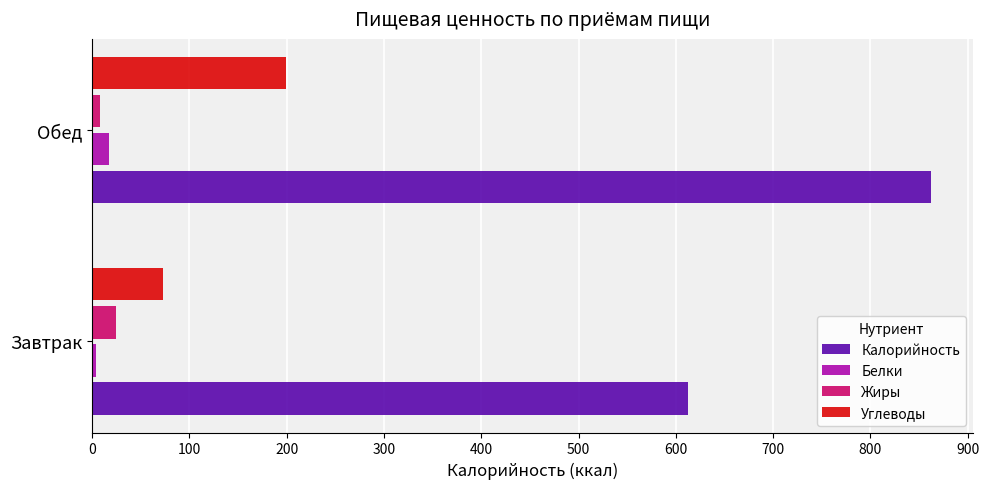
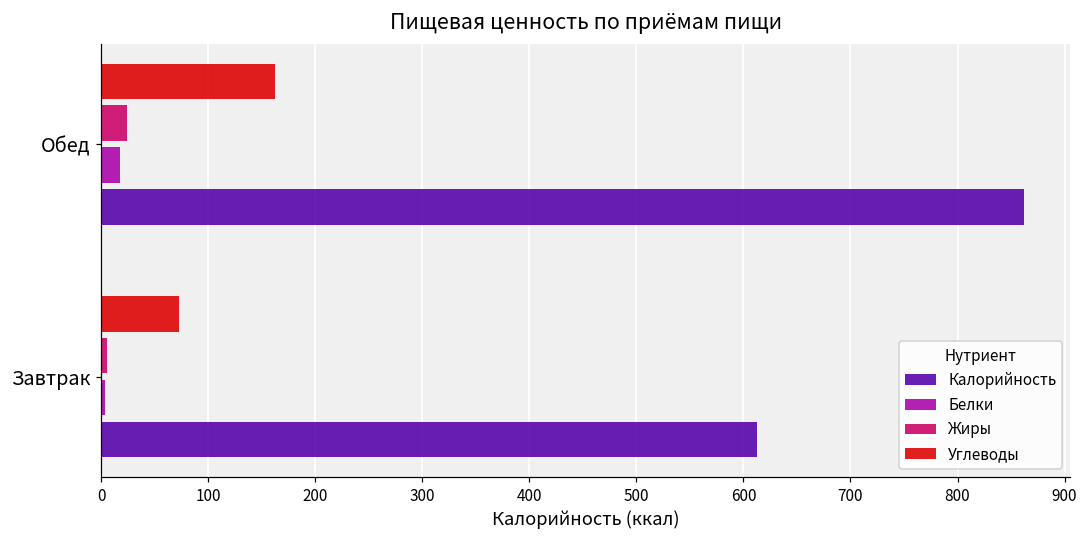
  {
    "Калорийность": {
      "Обед": 860,
      "Завтрак": 610
    },
    "Белки": {
      "Обед": 20,
      "Завтрак": 0
    },
    "Жиры": {
-     "Обед": 10,
-     "Завтрак": 30
+     "Обед": 20,
+     "Завтрак": 10
    },
    "Углеводы": {
-     "Обед": 200,
+     "Обед": 160,
      "Завтрак": 70
    }
  }
